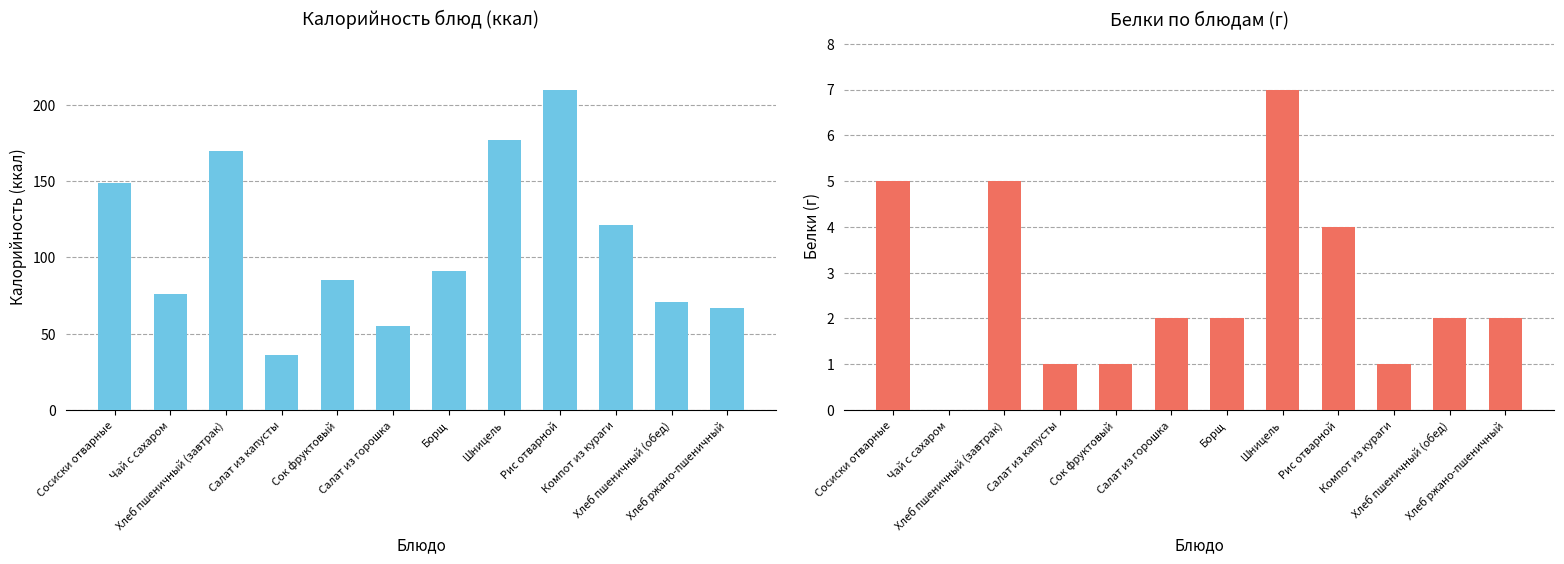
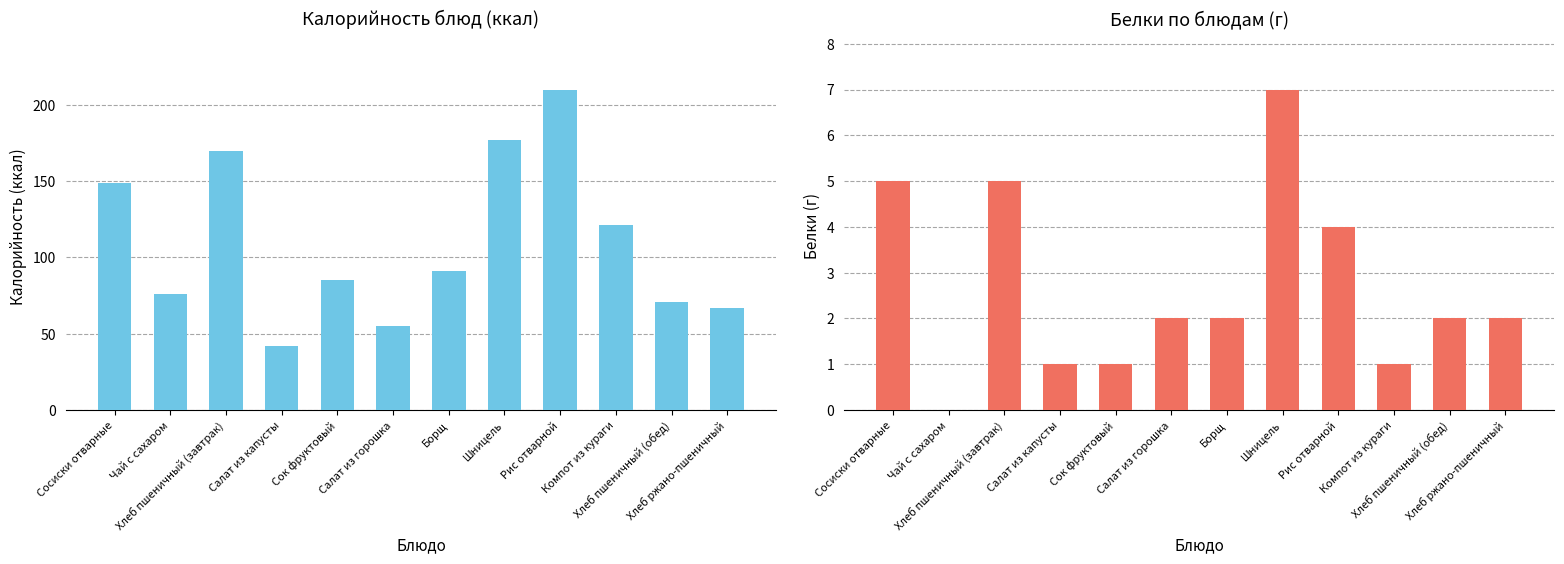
  {
    "Калорийность блюд (ккал)": {
      "Сосиски отварные": 149,
      "Чай с сахаром": 76,
      "Хлеб пшеничный (завтрак)": 170,
-     "Салат из капусты": 36,
+     "Салат из капусты": 42,
      "Сок фруктовый": 85,
      "Салат из горошка": 55,
      "Борщ": 91,
      "Шницель": 177,
      "Рис отварной": 210,
      "Компот из кураги": 121,
      "Хлеб пшеничный (обед)": 71,
      "Хлеб ржано-пшеничный": 67
    },
    "Белки по блюдам (г)": {
      "Сосиски отварные": 5.0,
      "Чай с сахаром": 0.0,
      "Хлеб пшеничный (завтрак)": 5.0,
      "Салат из капусты": 1.0,
      "Сок фруктовый": 1.0,
      "Салат из горошка": 2.0,
      "Борщ": 2.0,
      "Шницель": 7.0,
      "Рис отварной": 4.0,
      "Компот из кураги": 1.0,
      "Хлеб пшеничный (обед)": 2.0,
      "Хлеб ржано-пшеничный": 2.0
    }
  }
